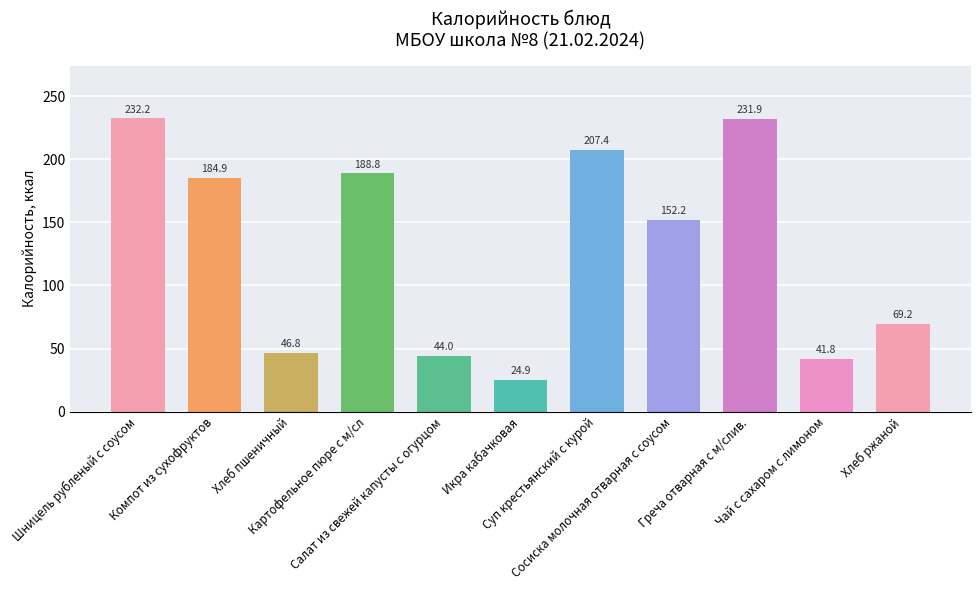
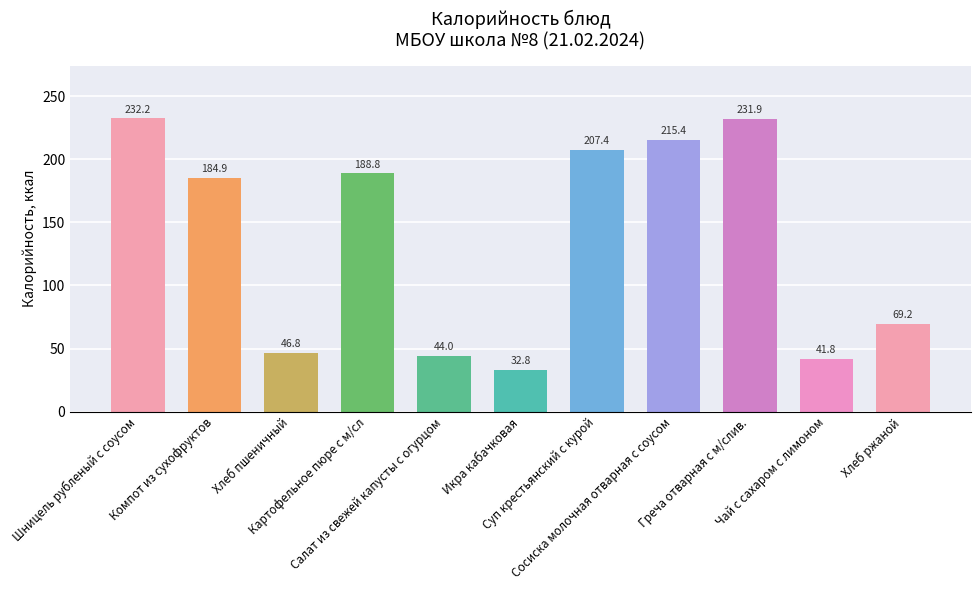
  {
    "Шницель рубленый с соусом": 232.2,
    "Компот из сухофруктов": 184.9,
    "Хлеб пшеничный": 46.8,
    "Картофельное пюре с м/сл": 188.8,
    "Салат из свежей капусты с огурцом": 44.0,
-   "Икра кабачковая": 24.9,
+   "Икра кабачковая": 32.8,
    "Суп крестьянский с курой": 207.4,
-   "Сосиска молочная отварная с соусом": 152.2,
+   "Сосиска молочная отварная с соусом": 215.4,
    "Греча отварная с м/слив.": 231.9,
    "Чай с сахаром с лимоном": 41.8,
    "Хлеб ржаной": 69.2
  }
